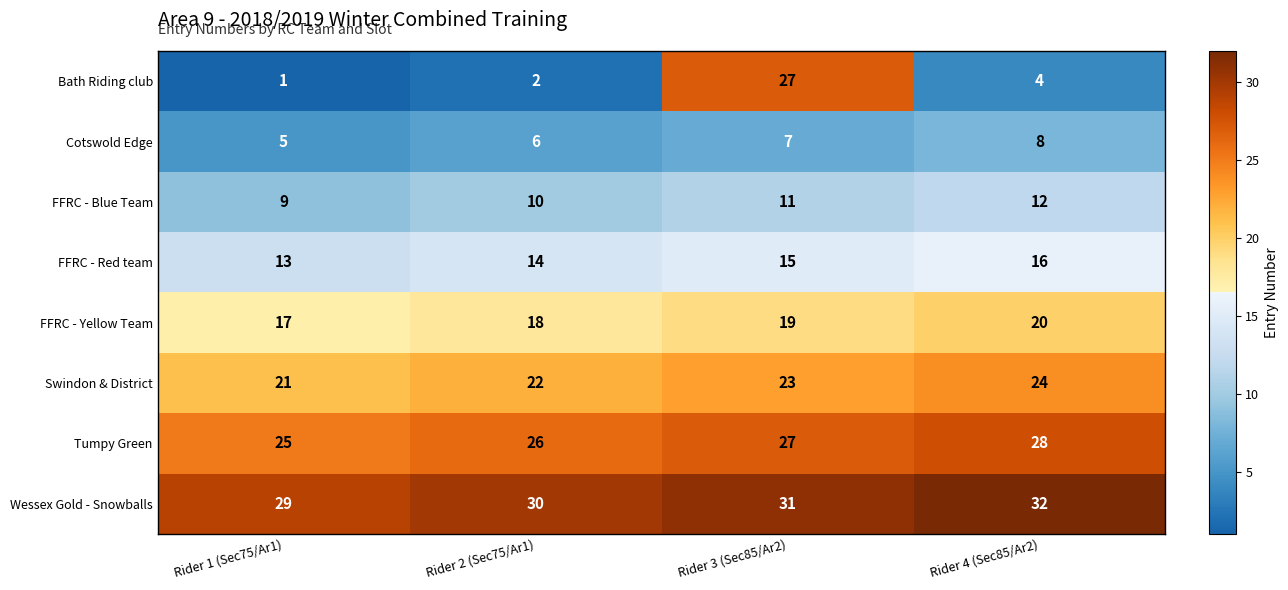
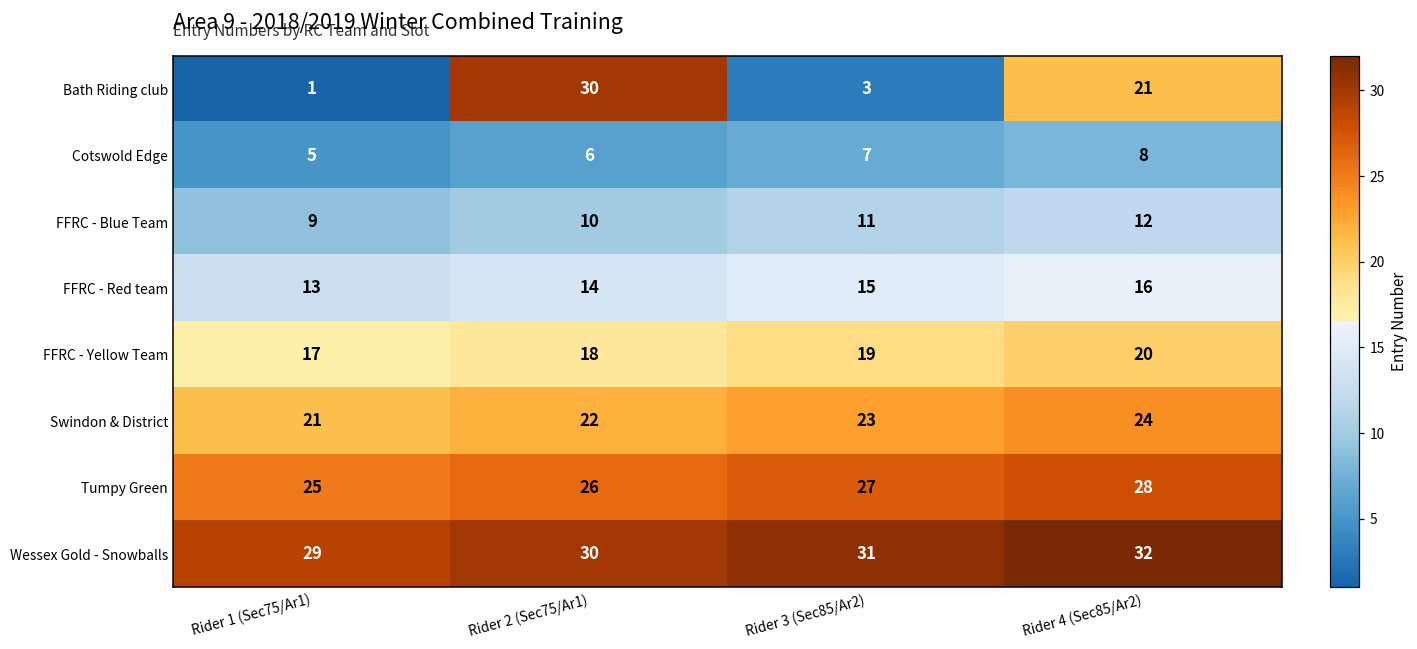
  {
    "Bath Riding club": {
      "Rider 1 (Sec75/Ar1)": 1,
-     "Rider 2 (Sec75/Ar1)": 2,
-     "Rider 3 (Sec85/Ar2)": 27,
-     "Rider 4 (Sec85/Ar2)": 4
+     "Rider 2 (Sec75/Ar1)": 30,
+     "Rider 3 (Sec85/Ar2)": 3,
+     "Rider 4 (Sec85/Ar2)": 21
    },
    "Cotswold Edge": {
      "Rider 1 (Sec75/Ar1)": 5,
      "Rider 2 (Sec75/Ar1)": 6,
      "Rider 3 (Sec85/Ar2)": 7,
      "Rider 4 (Sec85/Ar2)": 8
    },
    "FFRC - Blue Team": {
      "Rider 1 (Sec75/Ar1)": 9,
      "Rider 2 (Sec75/Ar1)": 10,
      "Rider 3 (Sec85/Ar2)": 11,
      "Rider 4 (Sec85/Ar2)": 12
    },
    "FFRC - Red team": {
      "Rider 1 (Sec75/Ar1)": 13,
      "Rider 2 (Sec75/Ar1)": 14,
      "Rider 3 (Sec85/Ar2)": 15,
      "Rider 4 (Sec85/Ar2)": 16
    },
    "FFRC - Yellow Team": {
      "Rider 1 (Sec75/Ar1)": 17,
      "Rider 2 (Sec75/Ar1)": 18,
      "Rider 3 (Sec85/Ar2)": 19,
      "Rider 4 (Sec85/Ar2)": 20
    },
    "Swindon & District": {
      "Rider 1 (Sec75/Ar1)": 21,
      "Rider 2 (Sec75/Ar1)": 22,
      "Rider 3 (Sec85/Ar2)": 23,
      "Rider 4 (Sec85/Ar2)": 24
    },
    "Tumpy Green": {
      "Rider 1 (Sec75/Ar1)": 25,
      "Rider 2 (Sec75/Ar1)": 26,
      "Rider 3 (Sec85/Ar2)": 27,
      "Rider 4 (Sec85/Ar2)": 28
    },
    "Wessex Gold - Snowballs": {
      "Rider 1 (Sec75/Ar1)": 29,
      "Rider 2 (Sec75/Ar1)": 30,
      "Rider 3 (Sec85/Ar2)": 31,
      "Rider 4 (Sec85/Ar2)": 32
    }
  }
